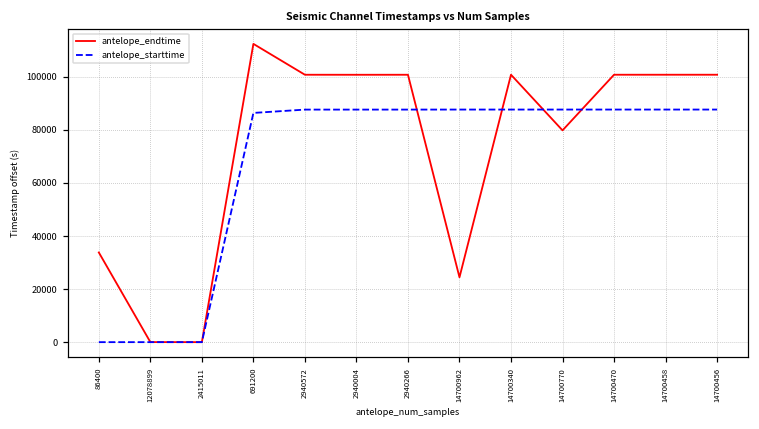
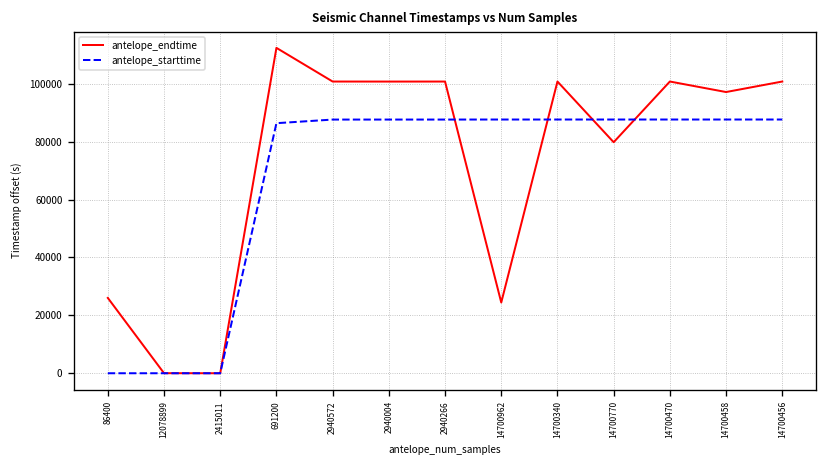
  {
    "antelope_endtime": {
-     "86400": 34000,
+     "86400": 26000,
      "691200": 112000,
      "2940572": 101000,
      "2940004": 101000,
      "2940266": 101000,
      "14700962": 24000,
      "14700340": 101000,
      "14700770": 80000,
      "14700470": 101000,
-     "14700458": 101000,
+     "14700458": 97000,
      "14700456": 101000
    },
    "antelope_starttime": {
      "86400": 0,
      "691200": 86000,
      "2940572": 88000,
      "2940004": 88000,
      "2940266": 88000,
      "14700962": 88000,
      "14700340": 88000,
      "14700770": 88000,
      "14700470": 88000,
      "14700458": 88000,
      "14700456": 88000
    }
  }
